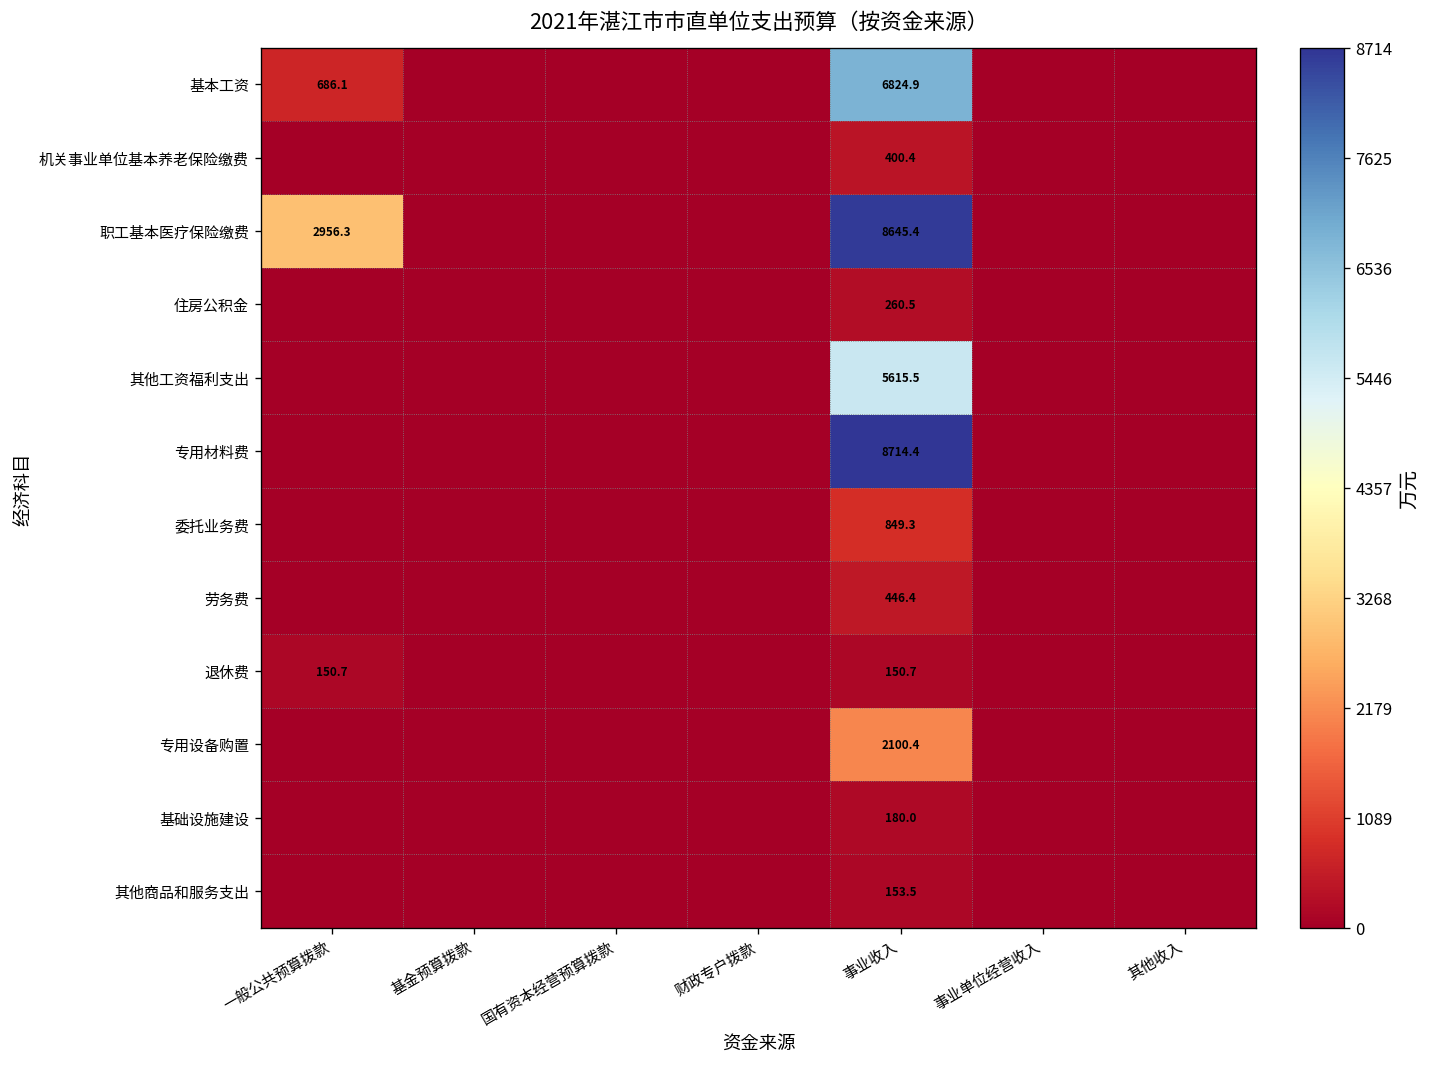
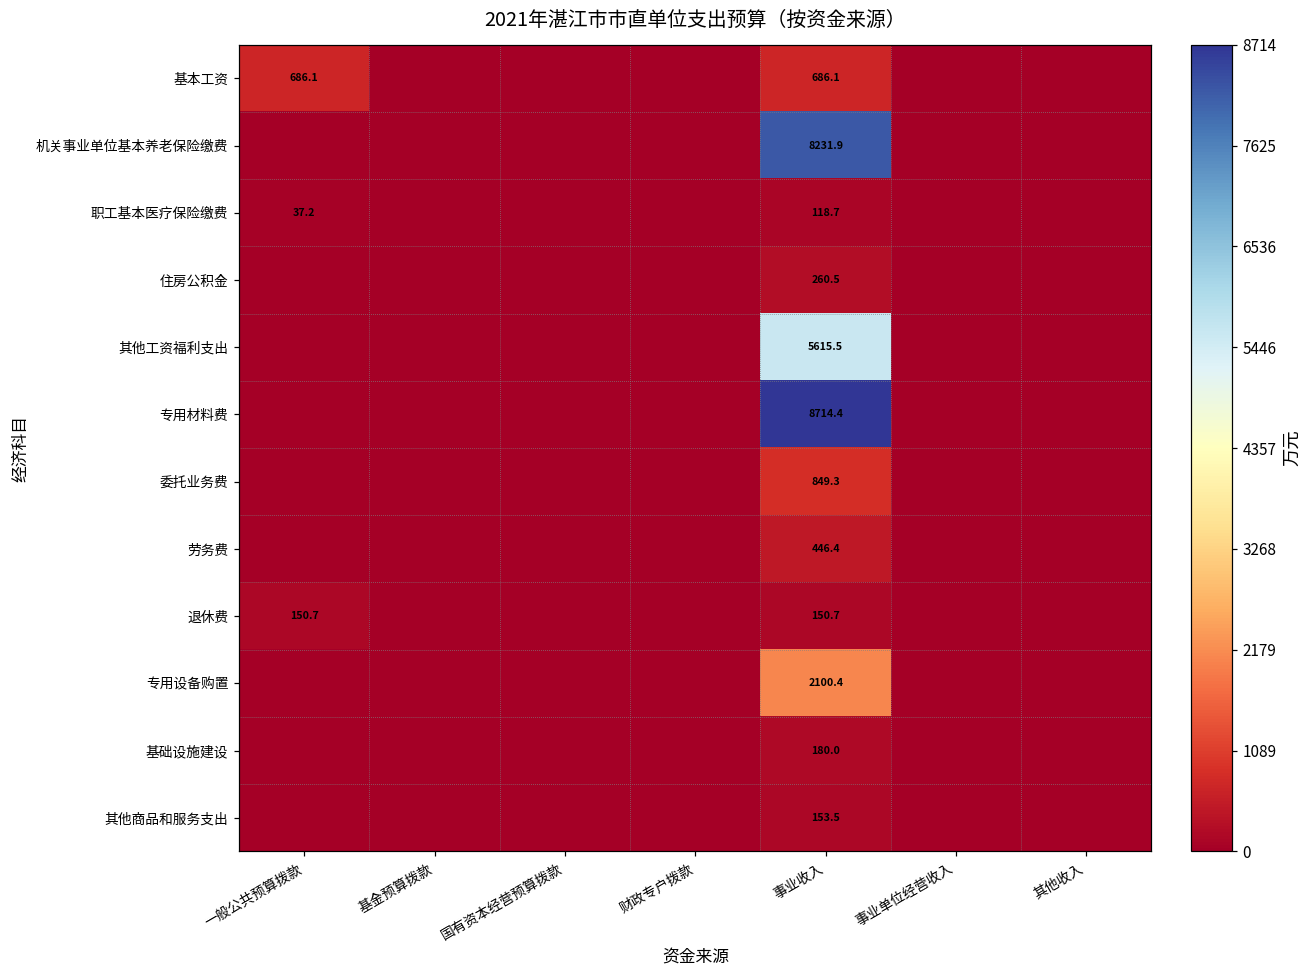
  {
    "基本工资": {
      "一般公共预算拨款": 686.1,
-     "事业收入": 6824.9
+     "事业收入": 686.1
    },
    "机关事业单位基本养老保险缴费": {
-     "事业收入": 400.4
+     "事业收入": 8231.9
    },
    "职工基本医疗保险缴费": {
-     "一般公共预算拨款": 2956.3,
-     "事业收入": 8645.4
+     "一般公共预算拨款": 37.2,
+     "事业收入": 118.7
    },
    "住房公积金": {
      "事业收入": 260.5
    },
    "其他工资福利支出": {
      "事业收入": 5615.5
    },
    "专用材料费": {
      "事业收入": 8714.4
    },
    "委托业务费": {
      "事业收入": 849.3
    },
    "劳务费": {
      "事业收入": 446.4
    },
    "退休费": {
      "一般公共预算拨款": 150.7,
      "事业收入": 150.7
    },
    "专用设备购置": {
      "事业收入": 2100.4
    },
    "基础设施建设": {
      "事业收入": 180.0
    },
    "其他商品和服务支出": {
      "事业收入": 153.5
    }
  }
